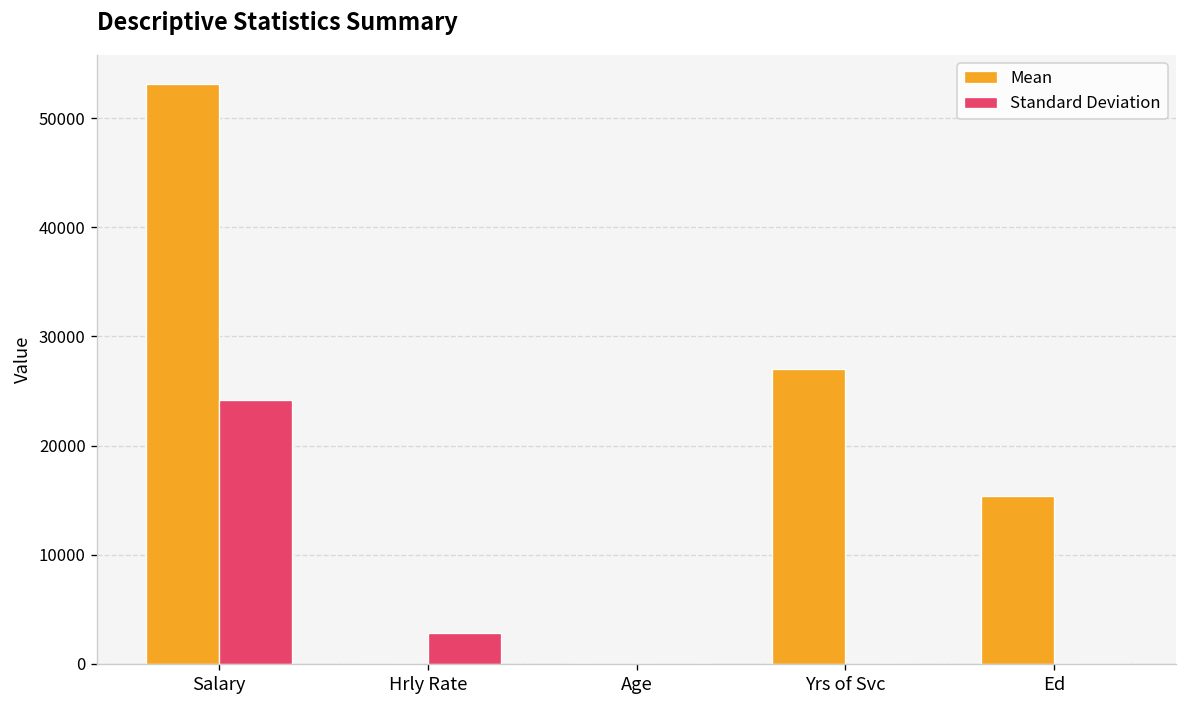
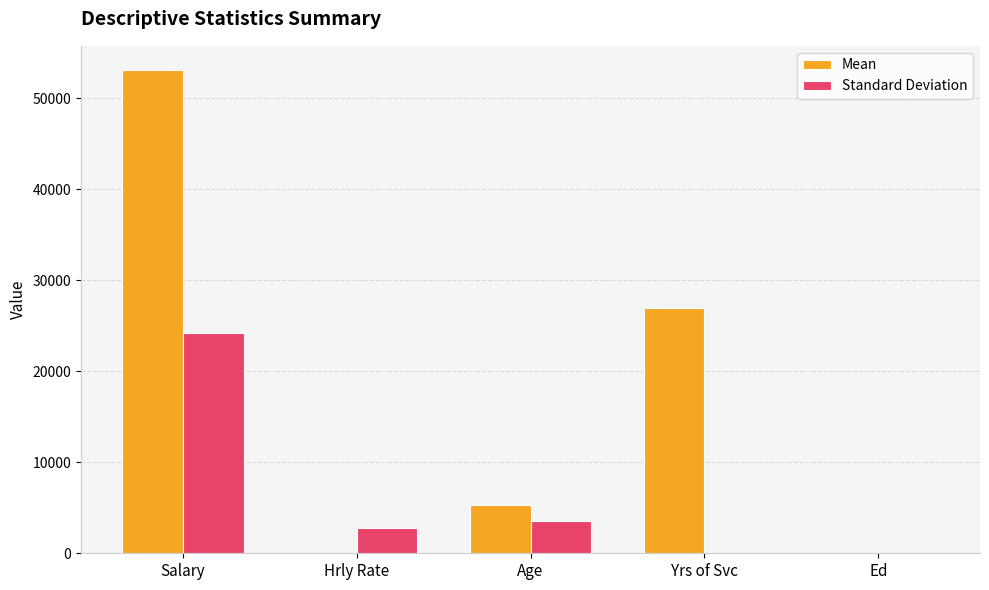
  {
    "Mean": {
      "Salary": 53000,
-     "Age": 0,
+     "Age": 5000,
      "Yrs of Svc": 27000,
-     "Ed": 15000
+     "Ed": 0
    },
    "Standard Deviation": {
      "Salary": 24000,
      "Hrly Rate": 3000,
-     "Age": 0
+     "Age": 4000
    }
  }
